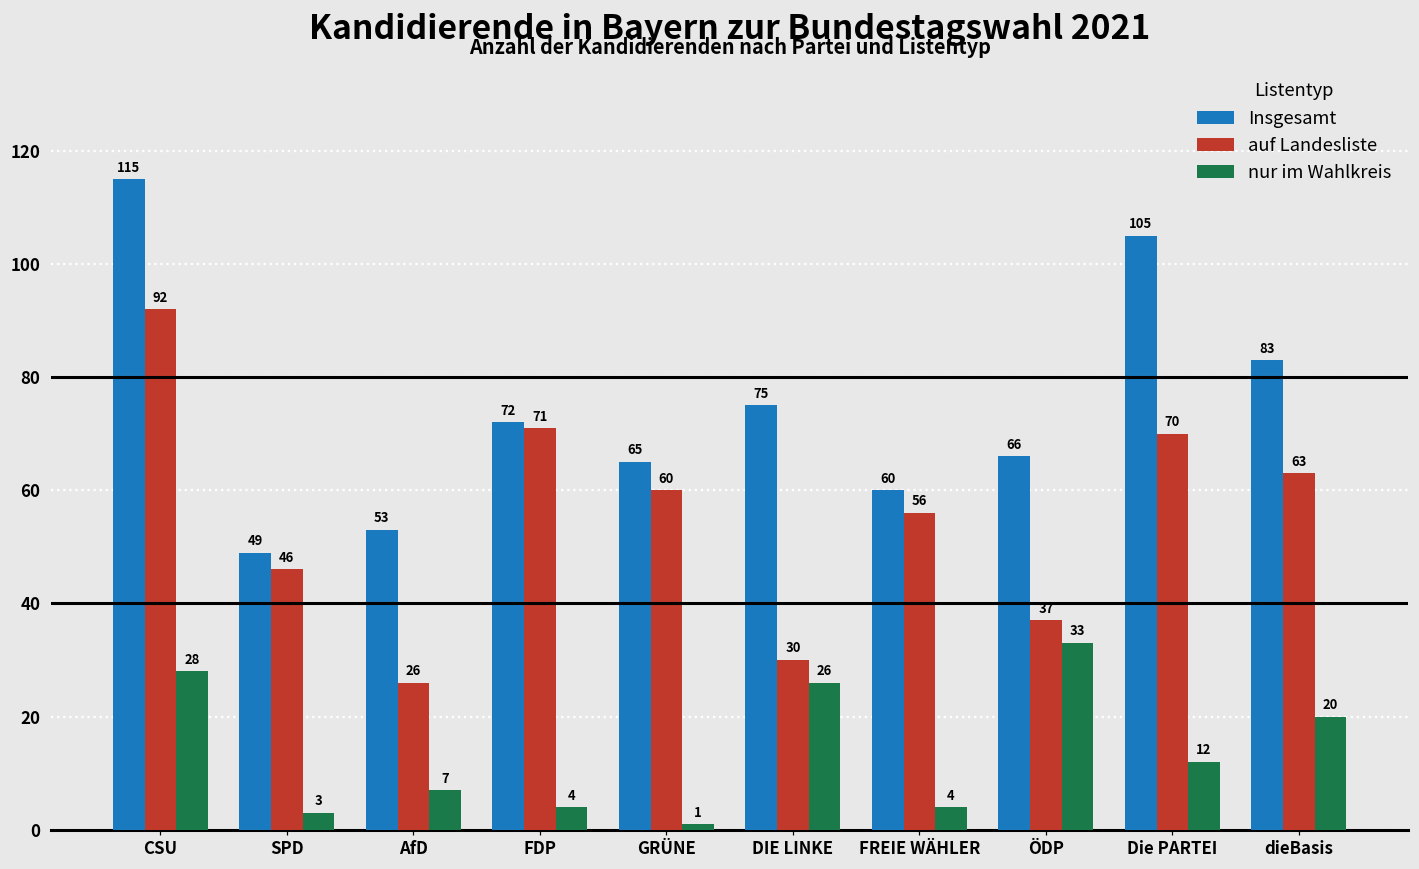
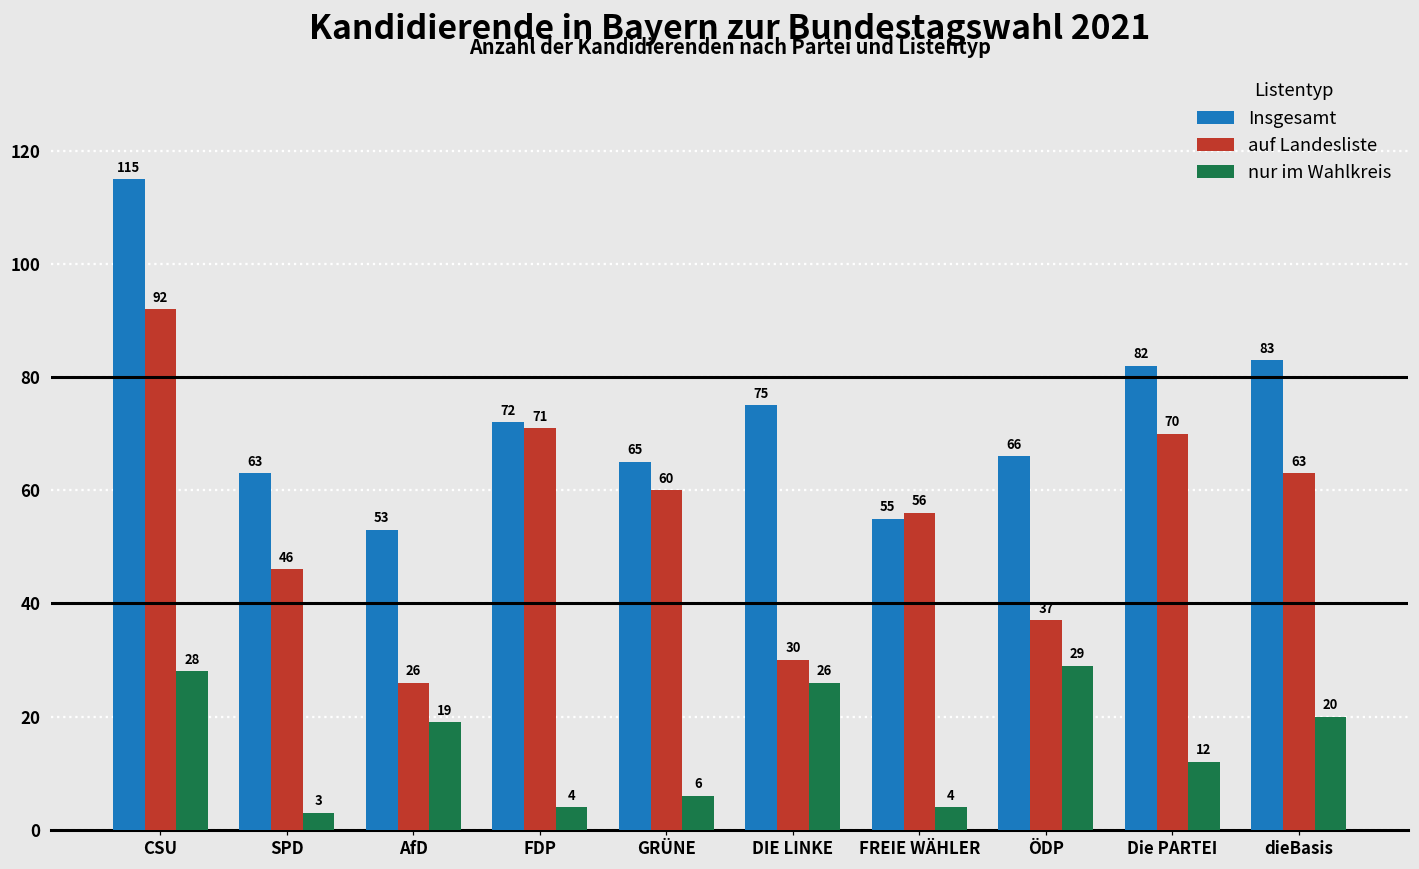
  {
    "Insgesamt": {
      "CSU": 115,
-     "SPD": 49,
+     "SPD": 63,
      "AfD": 53,
      "FDP": 72,
      "GRÜNE": 65,
      "DIE LINKE": 75,
-     "FREIE WÄHLER": 60,
+     "FREIE WÄHLER": 55,
      "ÖDP": 66,
-     "Die PARTEI": 105,
+     "Die PARTEI": 82,
      "dieBasis": 83
    },
    "auf Landesliste": {
      "CSU": 92,
      "SPD": 46,
      "AfD": 26,
      "FDP": 71,
      "GRÜNE": 60,
      "DIE LINKE": 30,
      "FREIE WÄHLER": 56,
      "ÖDP": 37,
      "Die PARTEI": 70,
      "dieBasis": 63
    },
    "nur im Wahlkreis": {
      "CSU": 28,
      "SPD": 3,
-     "AfD": 7,
+     "AfD": 19,
      "FDP": 4,
-     "GRÜNE": 1,
+     "GRÜNE": 6,
      "DIE LINKE": 26,
      "FREIE WÄHLER": 4,
-     "ÖDP": 33,
+     "ÖDP": 29,
      "Die PARTEI": 12,
      "dieBasis": 20
    }
  }
